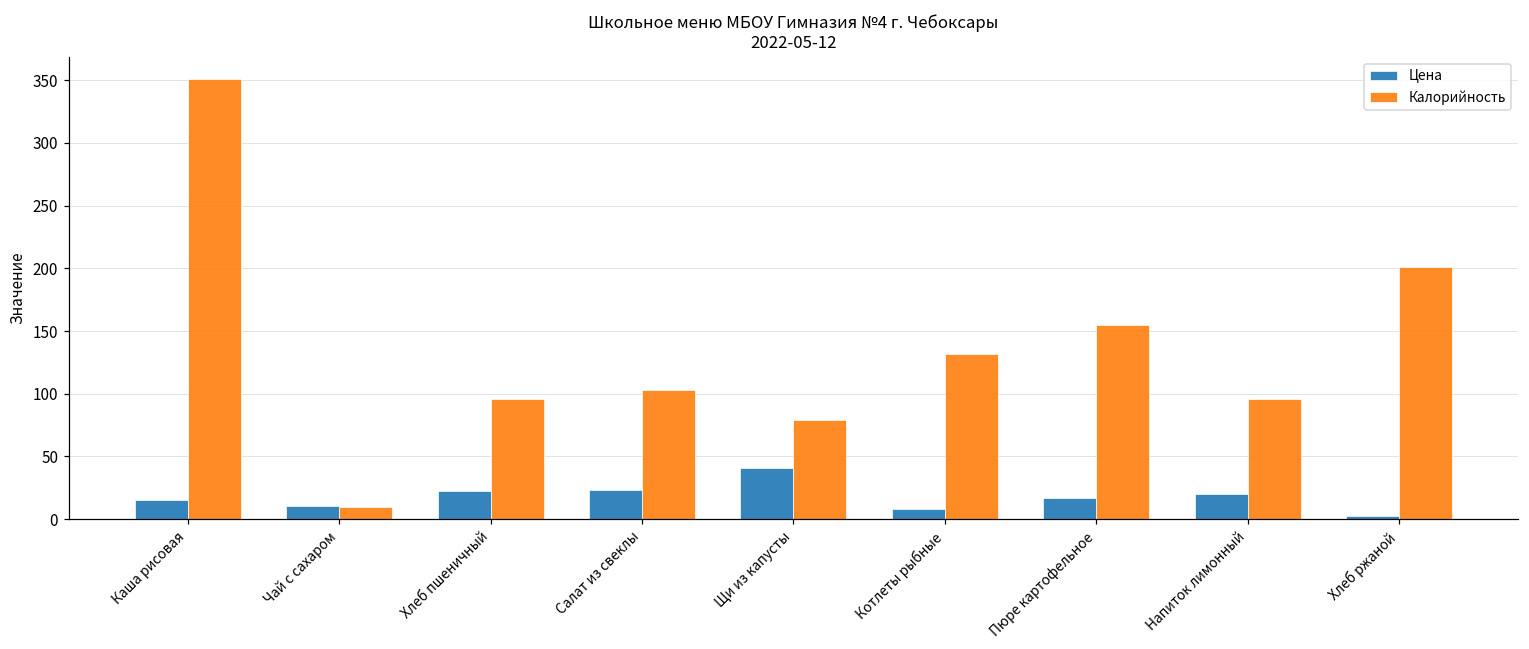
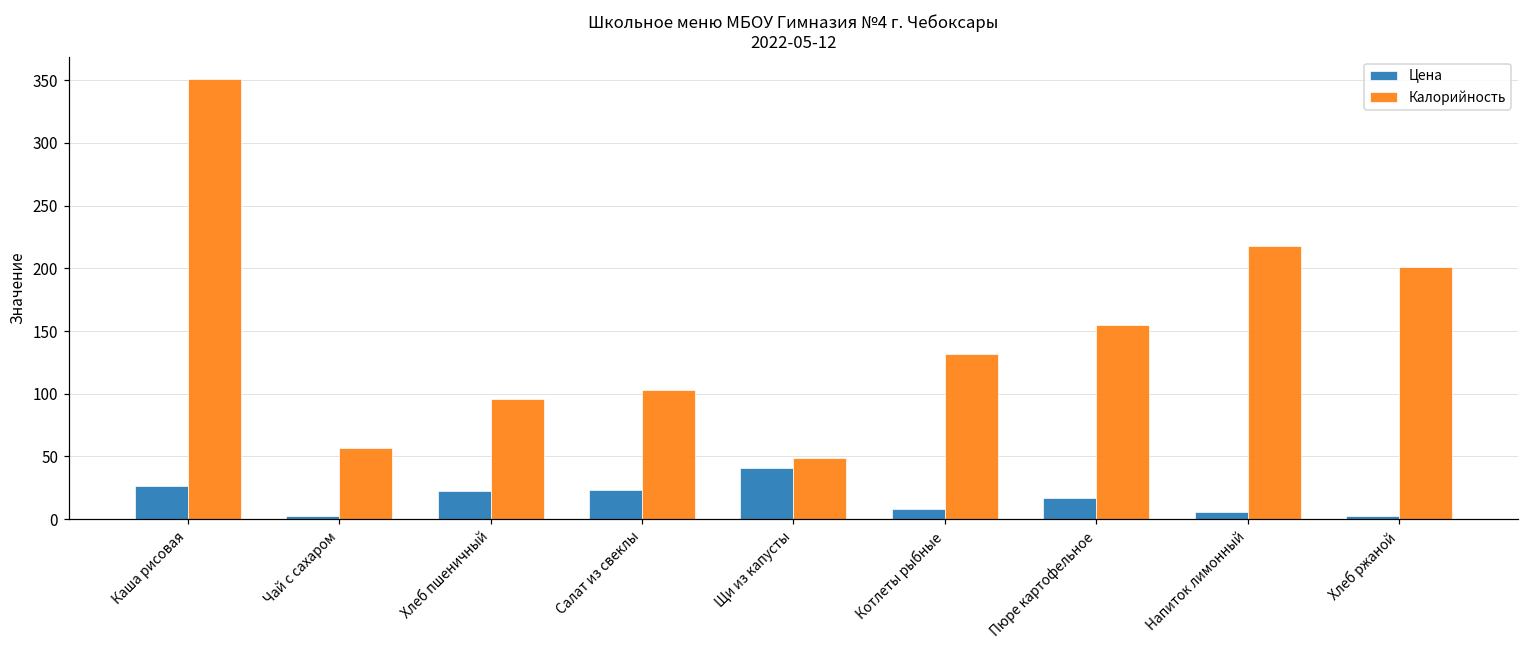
  {
    "Цена": {
-     "Каша рисовая": 15,
-     "Чай с сахаром": 11,
+     "Каша рисовая": 26,
+     "Чай с сахаром": 3,
      "Хлеб пшеничный": 23,
      "Салат из свеклы": 24,
      "Щи из капусты": 41,
      "Котлеты рыбные": 8,
      "Пюре картофельное": 17,
-     "Напиток лимонный": 20,
+     "Напиток лимонный": 6,
      "Хлеб ржаной": 3
    },
    "Калорийность": {
      "Каша рисовая": 351,
-     "Чай с сахаром": 10,
+     "Чай с сахаром": 57,
      "Хлеб пшеничный": 96,
      "Салат из свеклы": 103,
-     "Щи из капусты": 79,
+     "Щи из капусты": 49,
      "Котлеты рыбные": 132,
      "Пюре картофельное": 155,
-     "Напиток лимонный": 96,
+     "Напиток лимонный": 218,
      "Хлеб ржаной": 201
    }
  }
